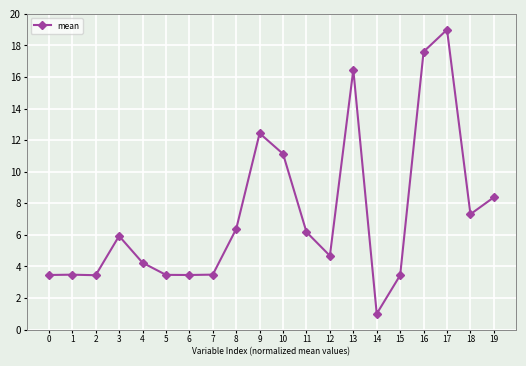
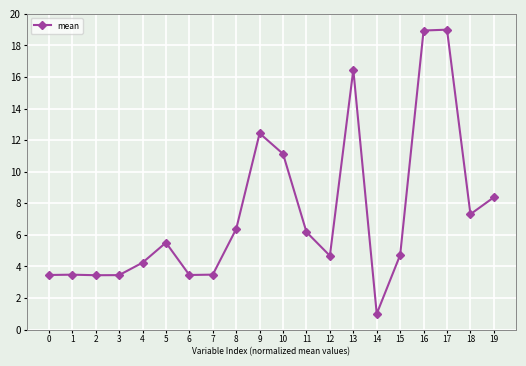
  {
    "0": 3.5,
    "1": 3.5,
    "2": 3.4,
-   "3": 5.9,
+   "3": 3.4,
    "4": 4.2,
-   "5": 3.5,
+   "5": 5.5,
    "6": 3.5,
    "7": 3.5,
    "8": 6.4,
    "9": 12.4,
    "10": 11.1,
    "11": 6.2,
    "12": 4.7,
    "13": 16.5,
    "14": 1.0,
-   "15": 3.4,
-   "16": 17.6,
+   "15": 4.7,
+   "16": 18.9,
    "17": 19.0,
    "18": 7.3,
    "19": 8.4
  }
